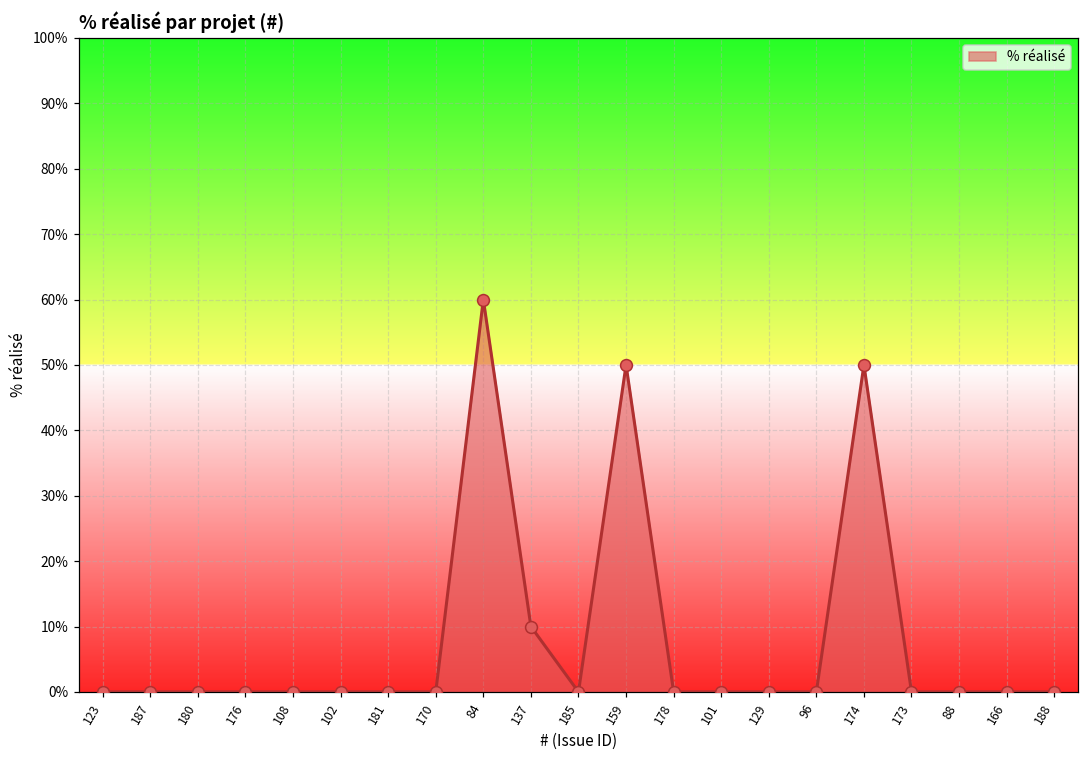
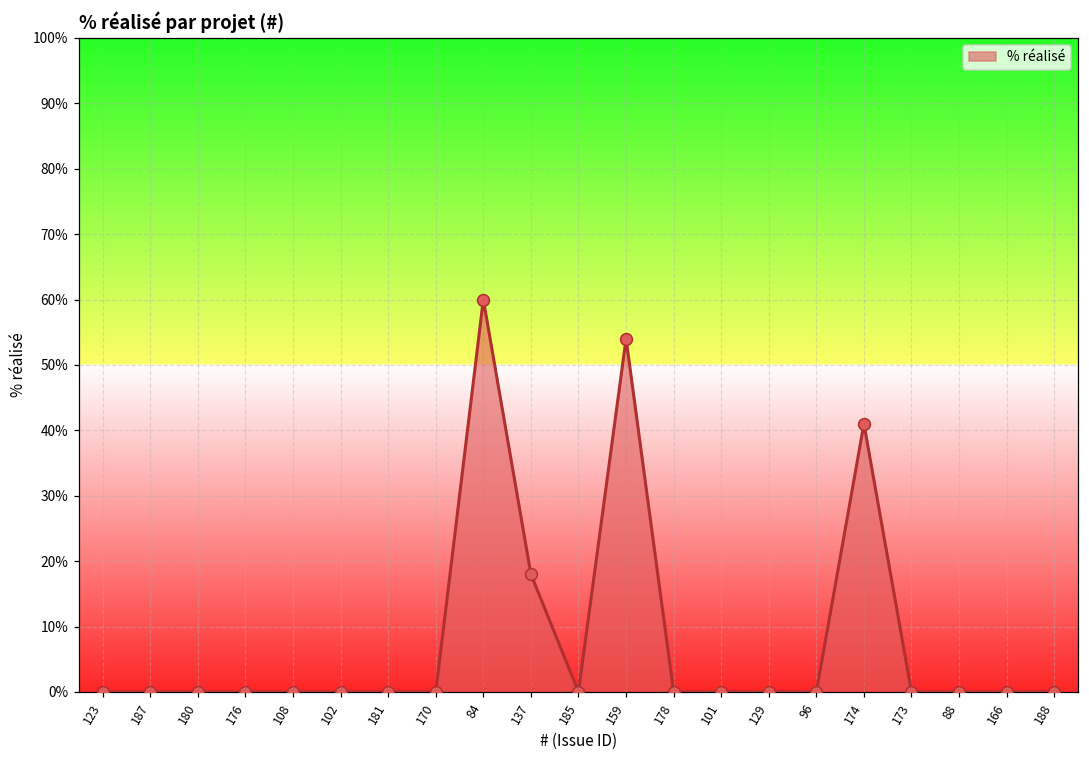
  {
    "123": "0%",
    "187": "0%",
    "180": "0%",
    "176": "0%",
    "108": "0%",
    "102": "0%",
    "181": "0%",
    "170": "0%",
    "84": "60%",
-   "137": "10%",
+   "137": "18%",
    "185": "0%",
-   "159": "50%",
+   "159": "54%",
    "178": "0%",
    "101": "0%",
    "129": "0%",
    "96": "0%",
-   "174": "50%",
+   "174": "41%",
    "173": "0%",
    "88": "0%",
    "166": "0%",
    "188": "0%"
  }
